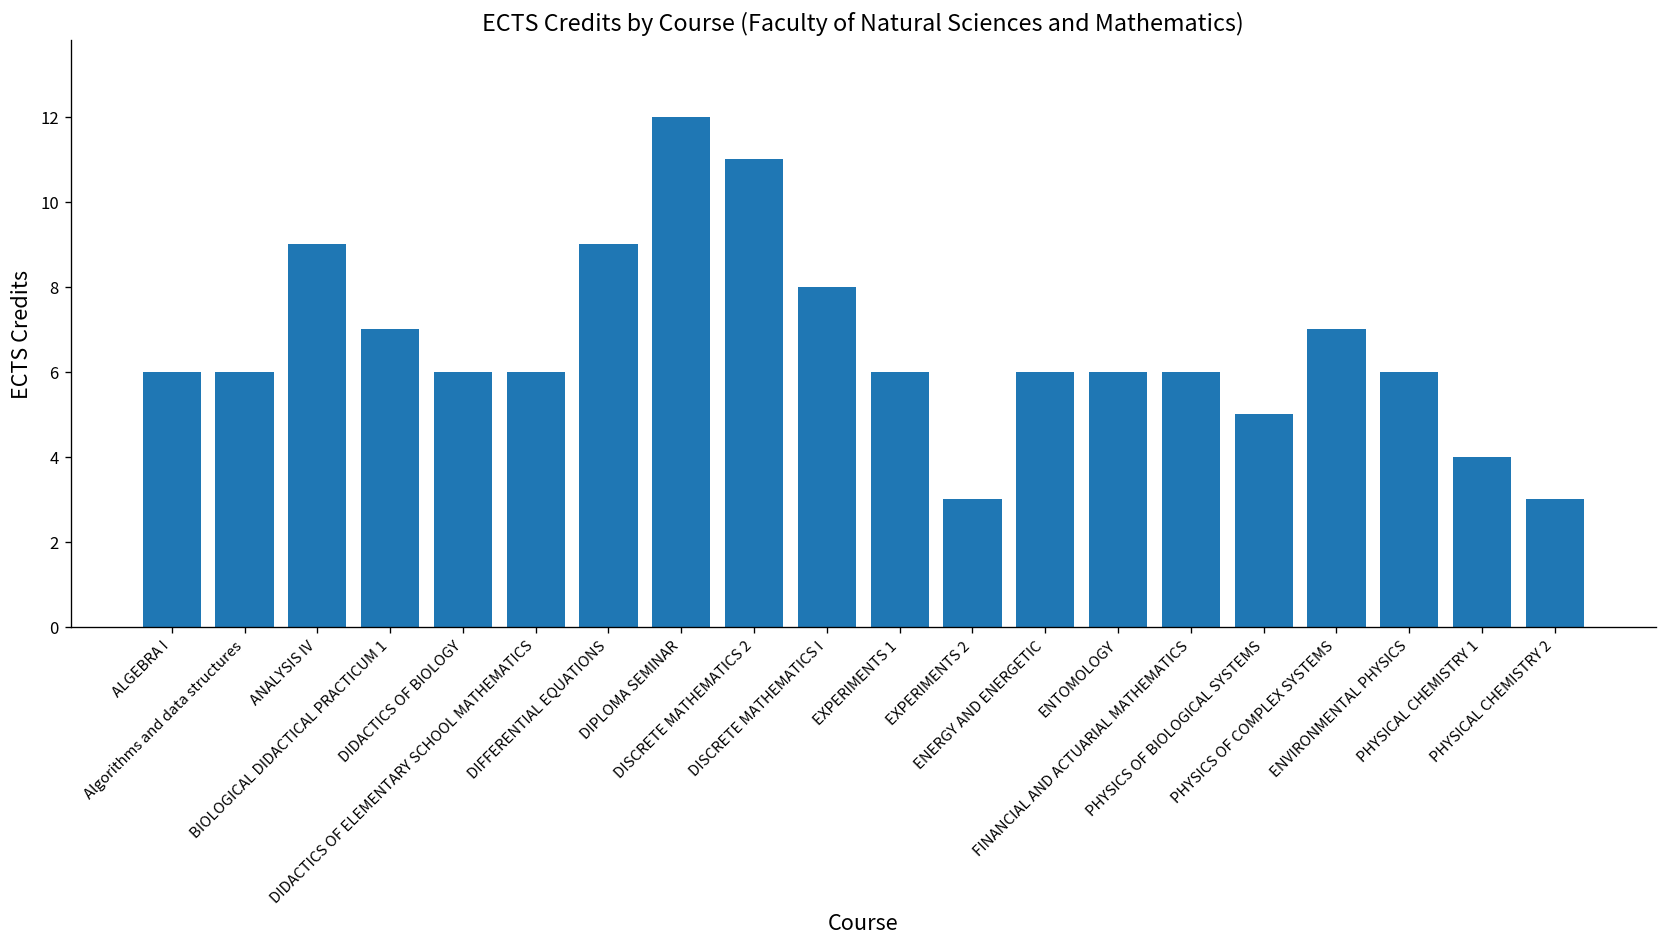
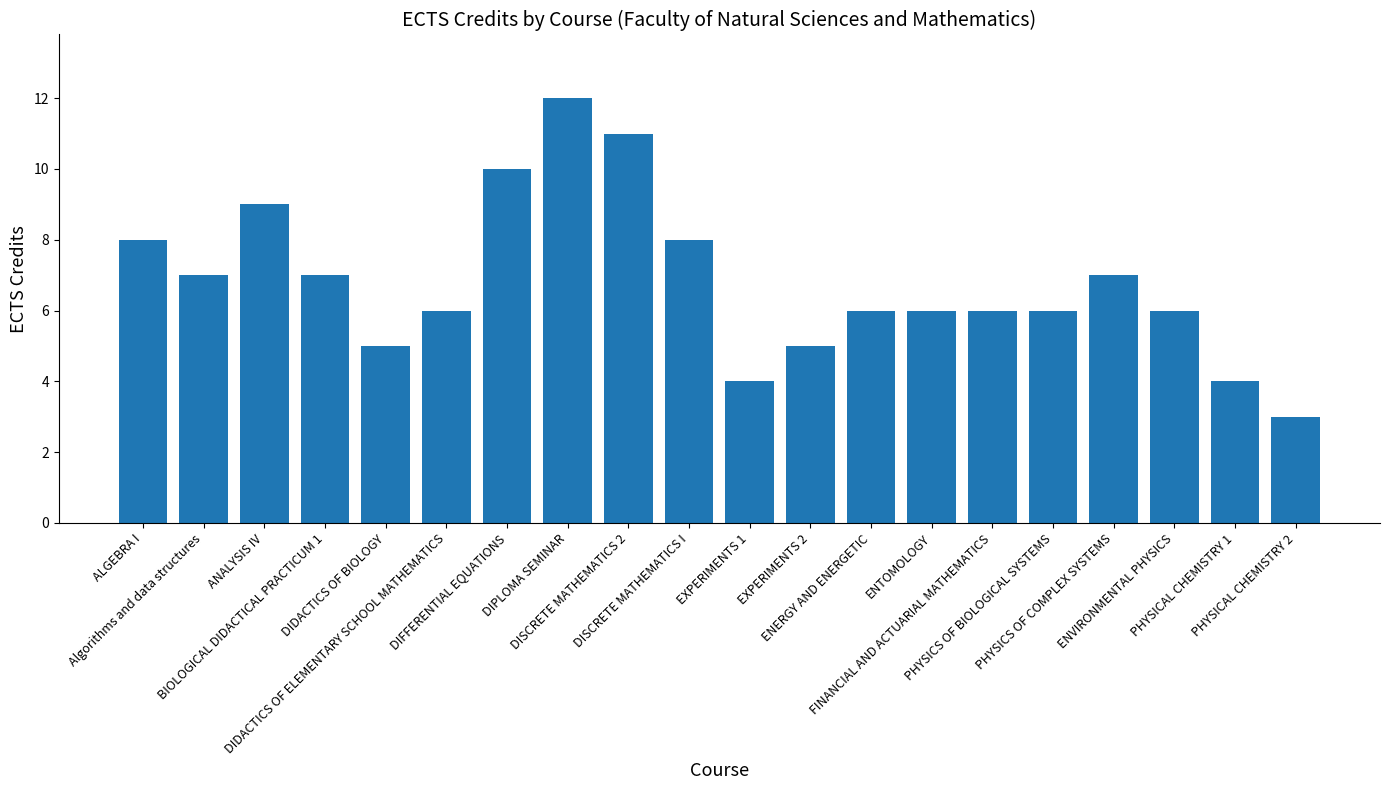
  {
-   "ALGEBRA I": 6,
-   "Algorithms and data structures": 6,
+   "ALGEBRA I": 8,
+   "Algorithms and data structures": 7,
    "ANALYSIS IV": 9,
    "BIOLOGICAL DIDACTICAL PRACTICUM 1": 7,
-   "DIDACTICS OF BIOLOGY": 6,
+   "DIDACTICS OF BIOLOGY": 5,
    "DIDACTICS OF ELEMENTARY SCHOOL MATHEMATICS": 6,
-   "DIFFERENTIAL EQUATIONS": 9,
+   "DIFFERENTIAL EQUATIONS": 10,
    "DIPLOMA SEMINAR": 12,
    "DISCRETE MATHEMATICS 2": 11,
    "DISCRETE MATHEMATICS I": 8,
-   "EXPERIMENTS 1": 6,
-   "EXPERIMENTS 2": 3,
+   "EXPERIMENTS 1": 4,
+   "EXPERIMENTS 2": 5,
    "ENERGY AND ENERGETIC": 6,
    "ENTOMOLOGY": 6,
    "FINANCIAL AND ACTUARIAL MATHEMATICS": 6,
-   "PHYSICS OF BIOLOGICAL SYSTEMS": 5,
+   "PHYSICS OF BIOLOGICAL SYSTEMS": 6,
    "PHYSICS OF COMPLEX SYSTEMS": 7,
    "ENVIRONMENTAL PHYSICS": 6,
    "PHYSICAL CHEMISTRY 1": 4,
    "PHYSICAL CHEMISTRY 2": 3
  }
